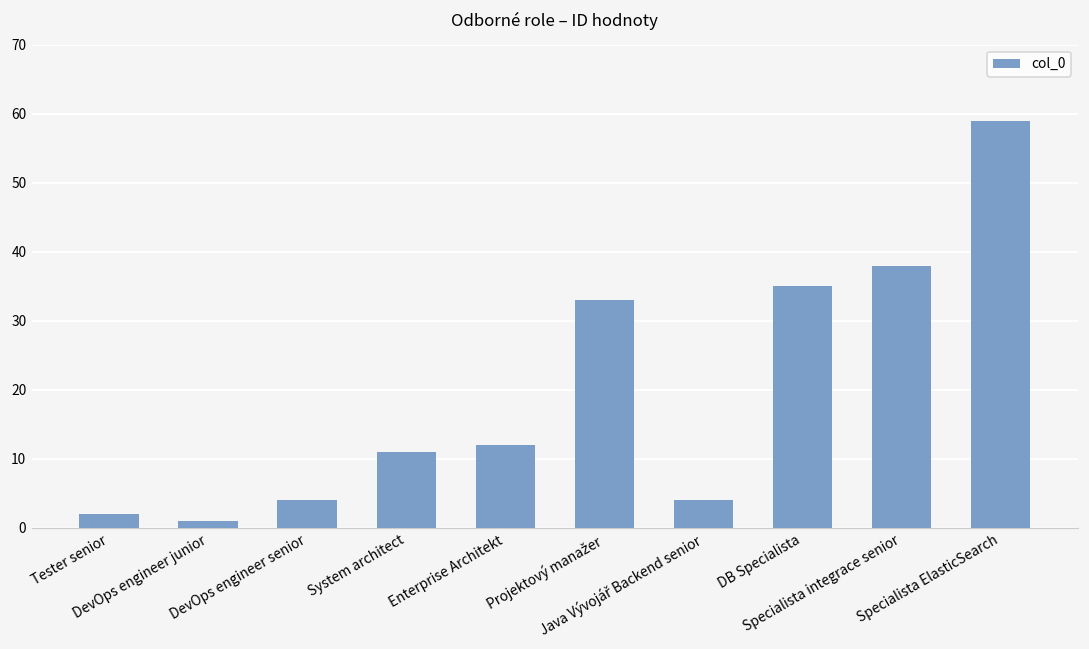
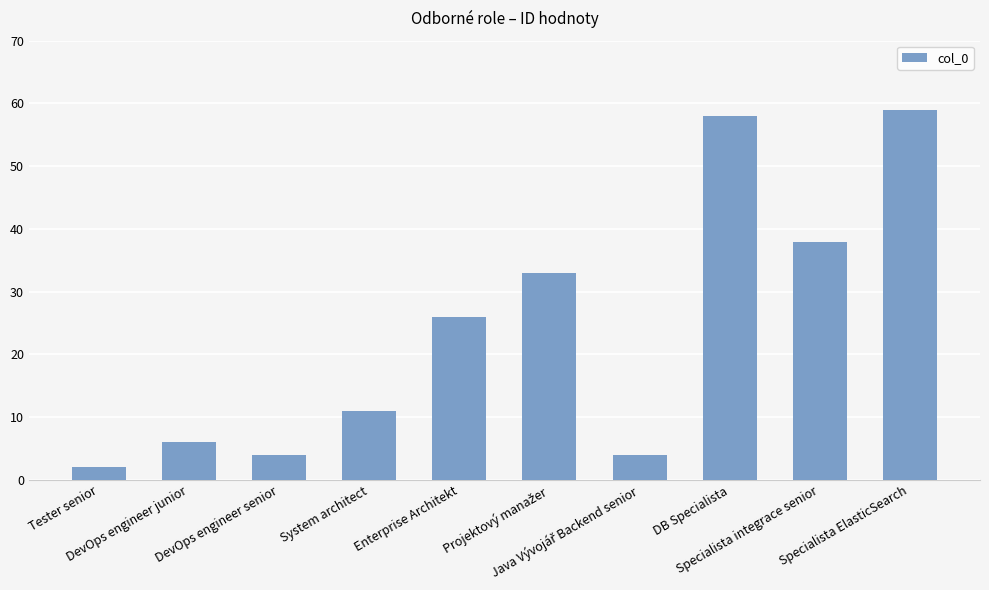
  {
    "Tester senior": 2,
-   "DevOps engineer junior": 1,
+   "DevOps engineer junior": 6,
    "DevOps engineer senior": 4,
    "System architect": 11,
-   "Enterprise Architekt": 12,
+   "Enterprise Architekt": 26,
    "Projektový manažer": 33,
    "Java Vývojář Backend senior": 4,
-   "DB Specialista": 35,
+   "DB Specialista": 58,
    "Specialista integrace senior": 38,
    "Specialista ElasticSearch": 59
  }
